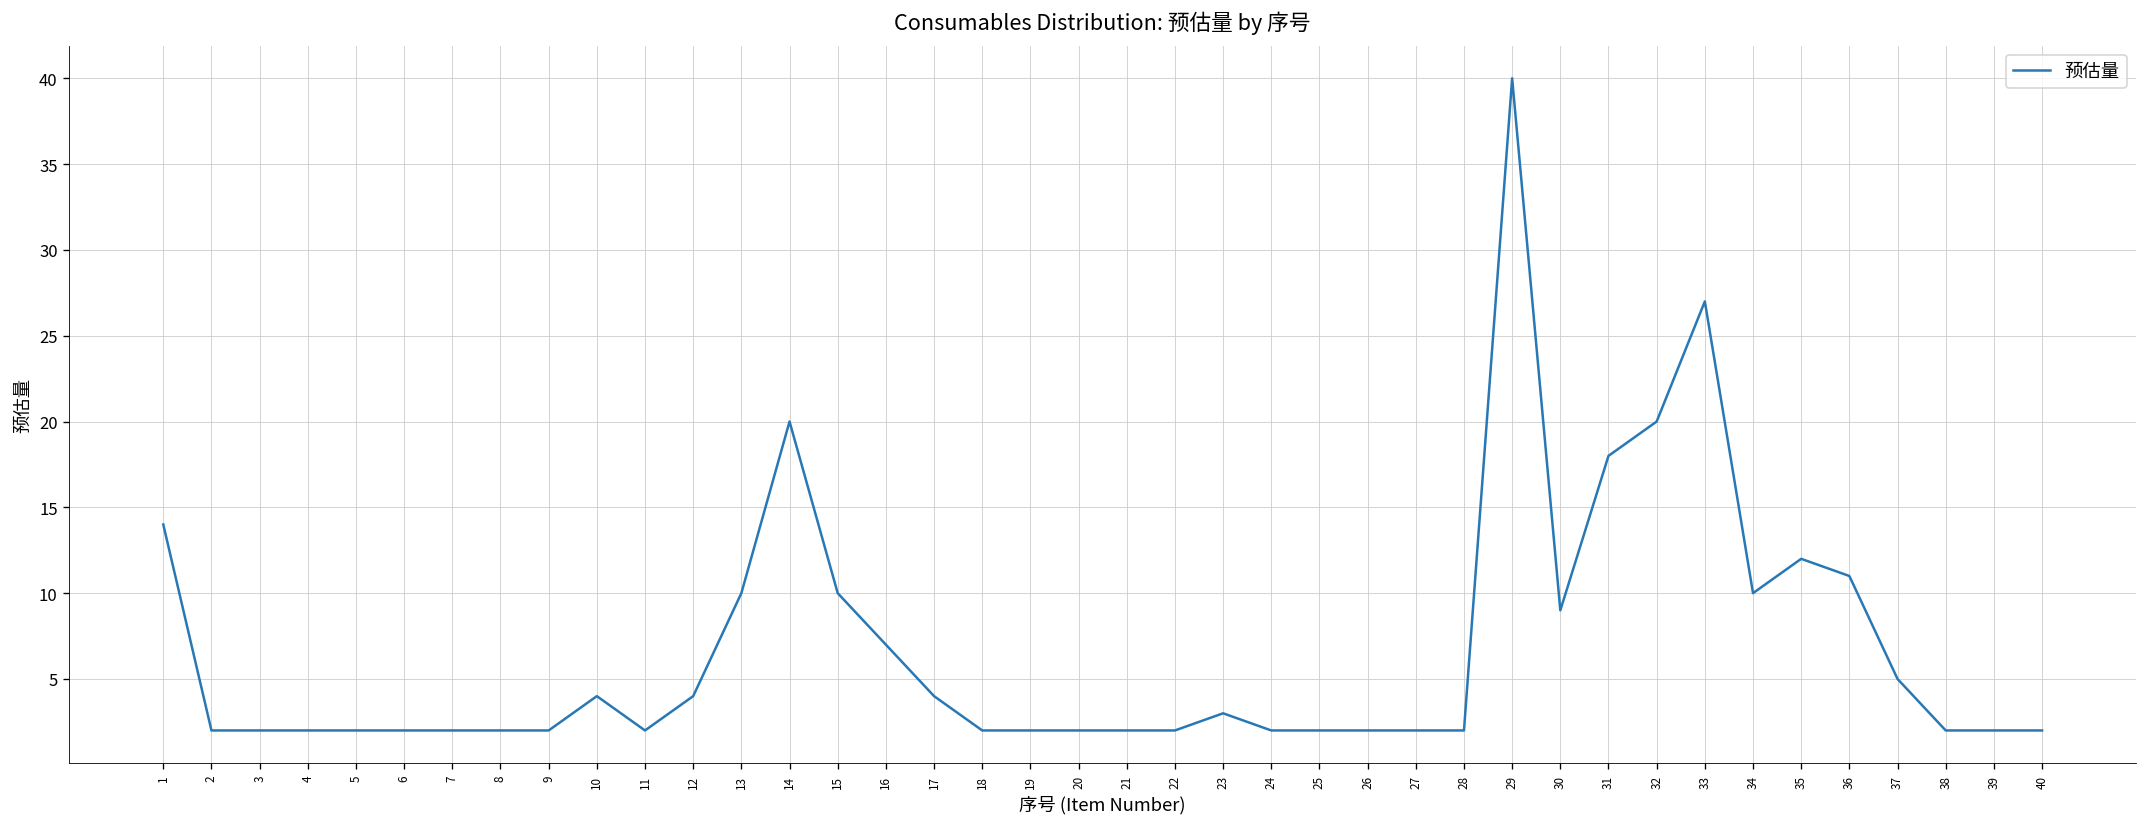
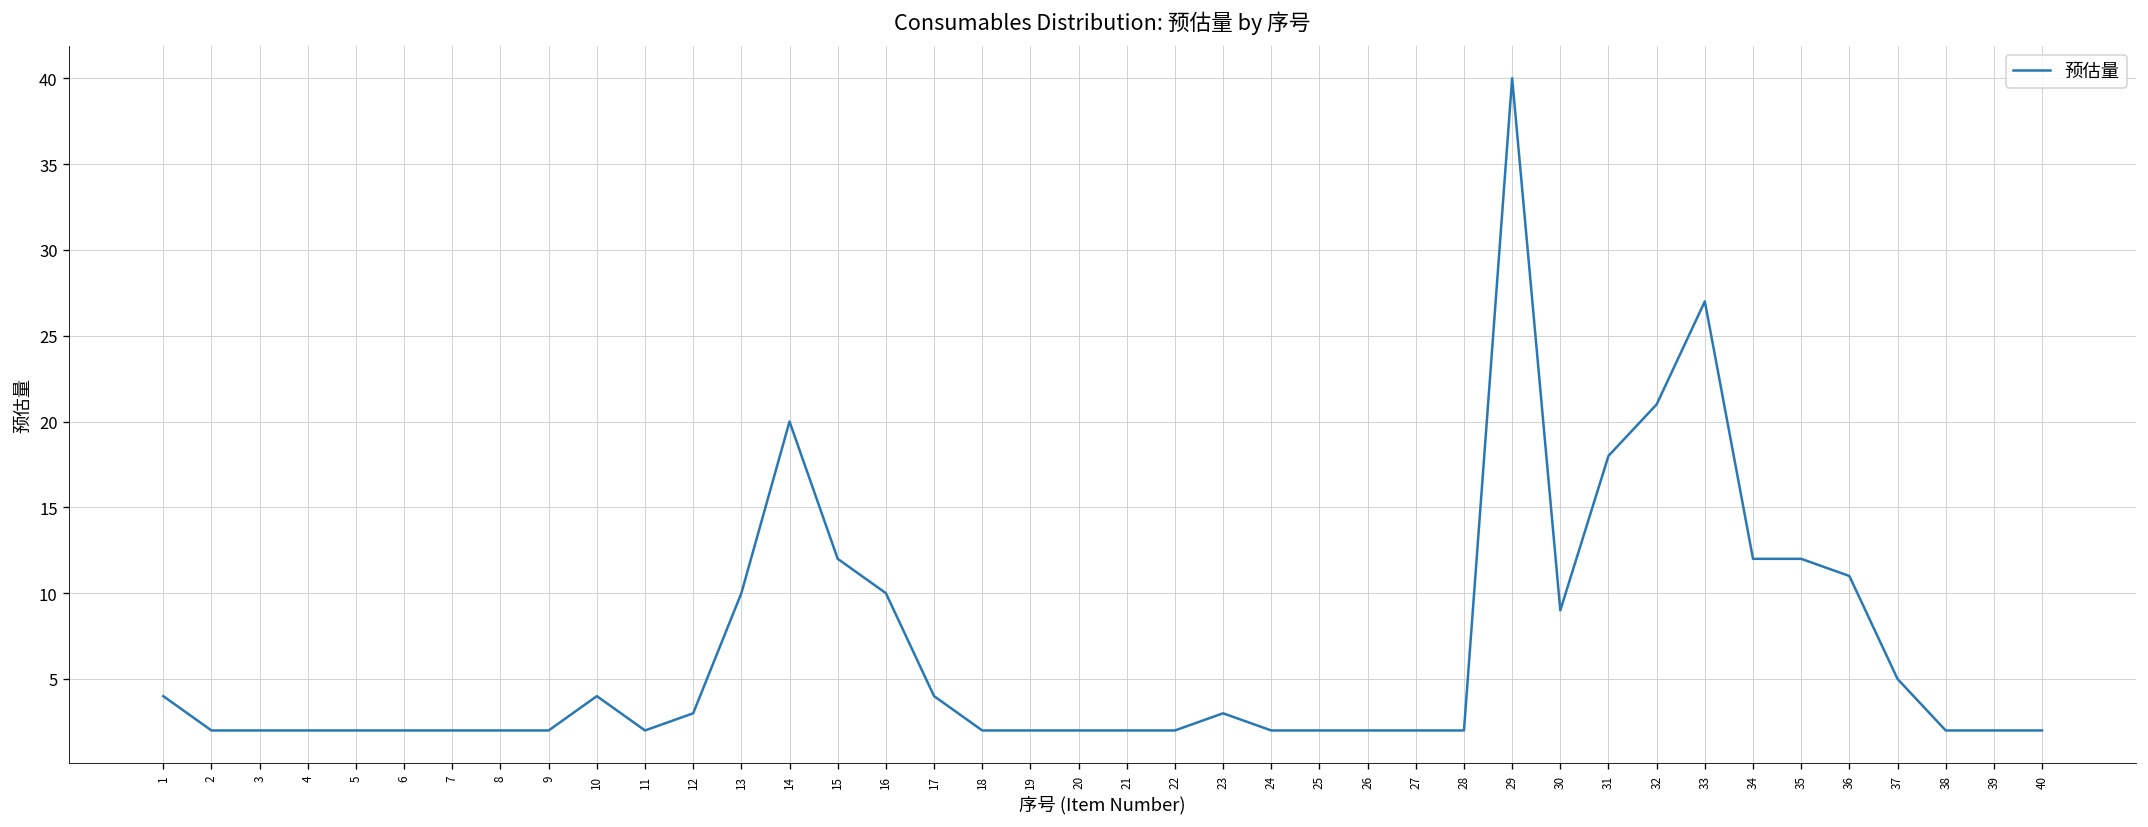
  {
-   "1": 14,
+   "1": 4,
    "2": 2,
    "3": 2,
    "4": 2,
    "5": 2,
    "6": 2,
    "7": 2,
    "8": 2,
    "9": 2,
    "10": 4,
    "11": 2,
-   "12": 4,
+   "12": 3,
    "13": 10,
    "14": 20,
-   "15": 10,
-   "16": 7,
+   "15": 12,
+   "16": 10,
    "17": 4,
    "18": 2,
    "19": 2,
    "20": 2,
    "21": 2,
    "22": 2,
    "23": 3,
    "24": 2,
    "25": 2,
    "26": 2,
    "27": 2,
    "28": 2,
    "29": 40,
    "30": 9,
    "31": 18,
-   "32": 20,
+   "32": 21,
    "33": 27,
-   "34": 10,
+   "34": 12,
    "35": 12,
    "36": 11,
    "37": 5,
    "38": 2,
    "39": 2,
    "40": 2
  }
